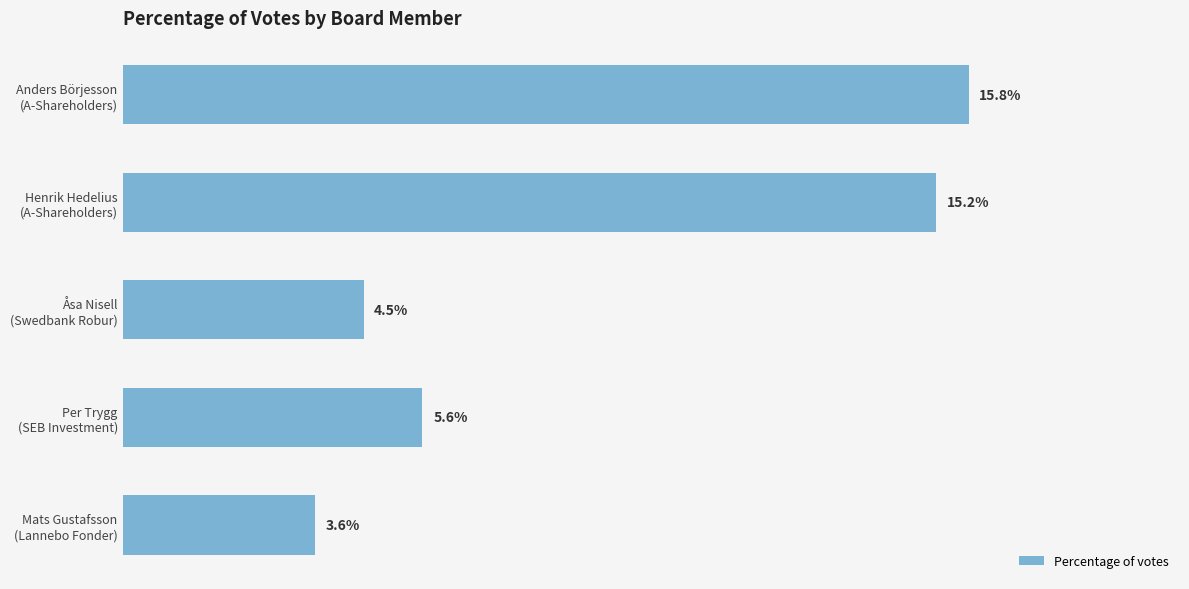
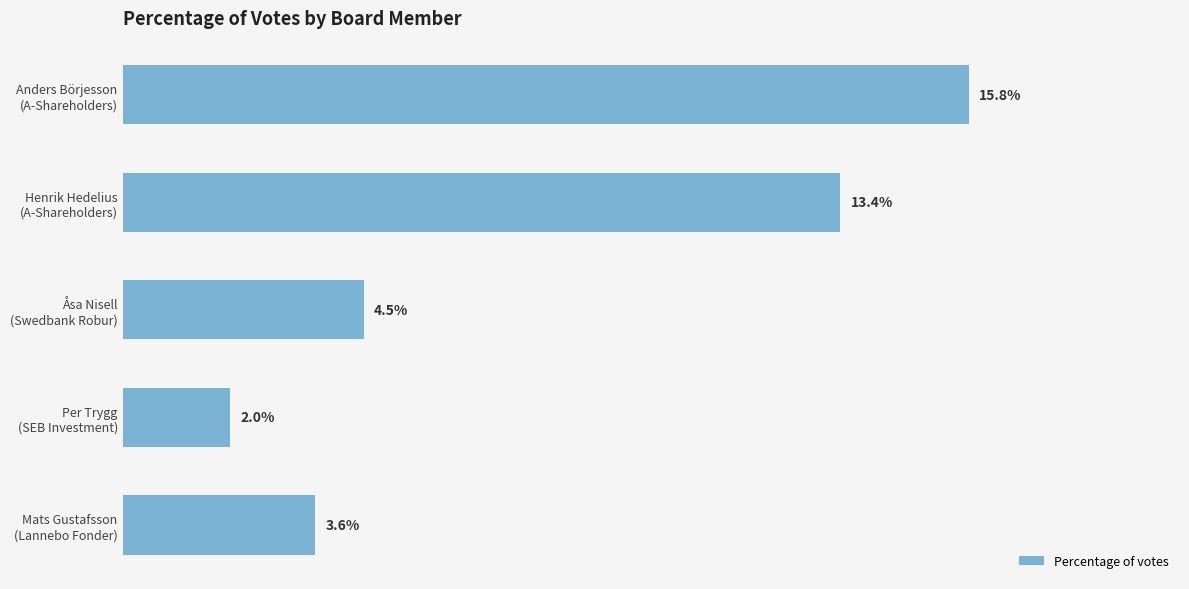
  {
    "Anders Börjesson (A-Shareholders)": "15.8%",
-   "Henrik Hedelius (A-Shareholders)": "15.2%",
+   "Henrik Hedelius (A-Shareholders)": "13.4%",
    "Åsa Nisell (Swedbank Robur)": "4.5%",
-   "Per Trygg (SEB Investment)": "5.6%",
+   "Per Trygg (SEB Investment)": "2.0%",
    "Mats Gustafsson (Lannebo Fonder)": "3.6%"
  }
